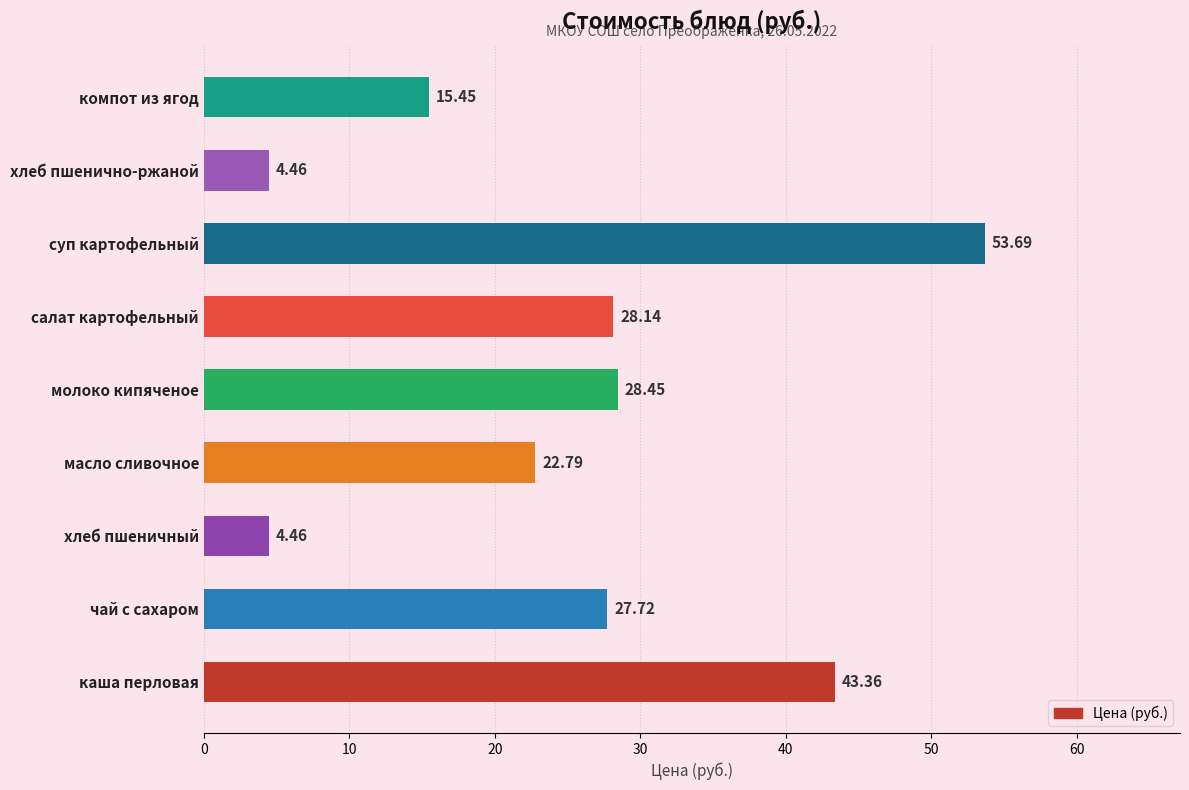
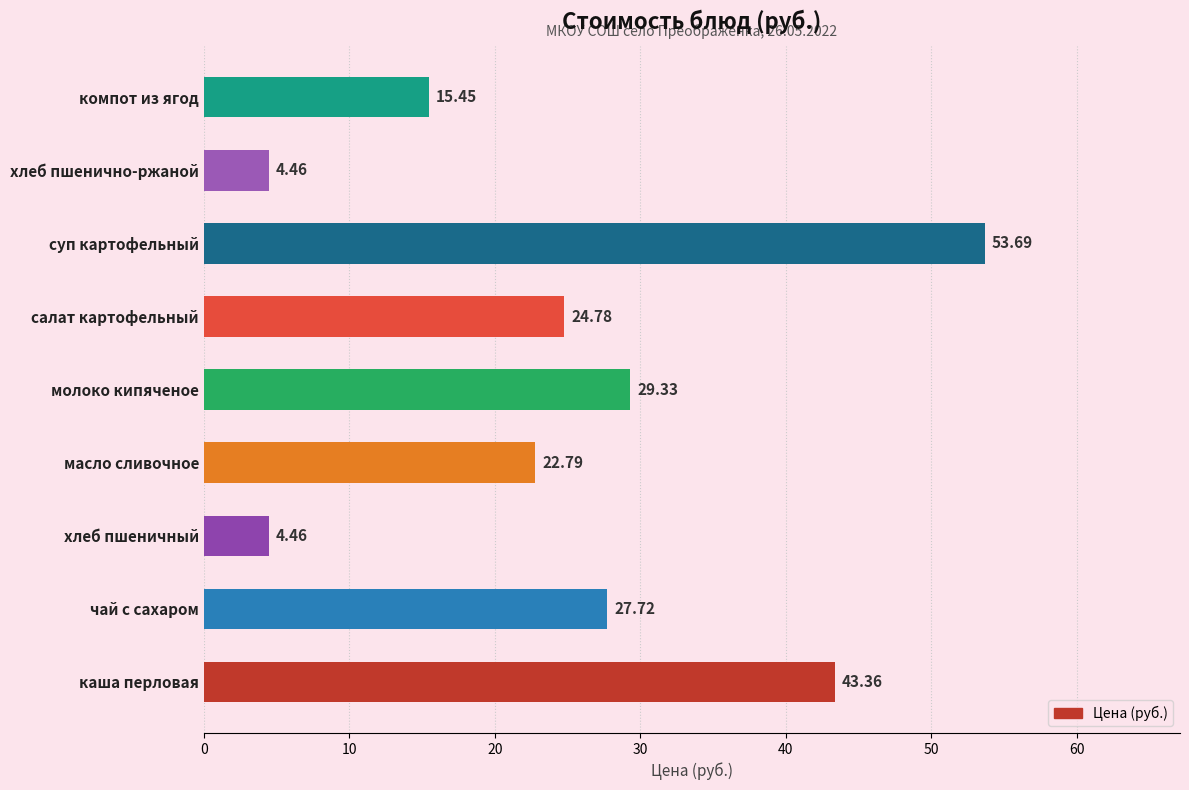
  {
    "компот из ягод": 15.45,
    "хлеб пшенично-ржаной": 4.46,
    "суп картофельный": 53.69,
-   "салат картофельный": 28.14,
-   "молоко кипяченое": 28.45,
+   "салат картофельный": 24.78,
+   "молоко кипяченое": 29.33,
    "масло сливочное": 22.79,
    "хлеб пшеничный": 4.46,
    "чай с сахаром": 27.72,
    "каша перловая": 43.36
  }
